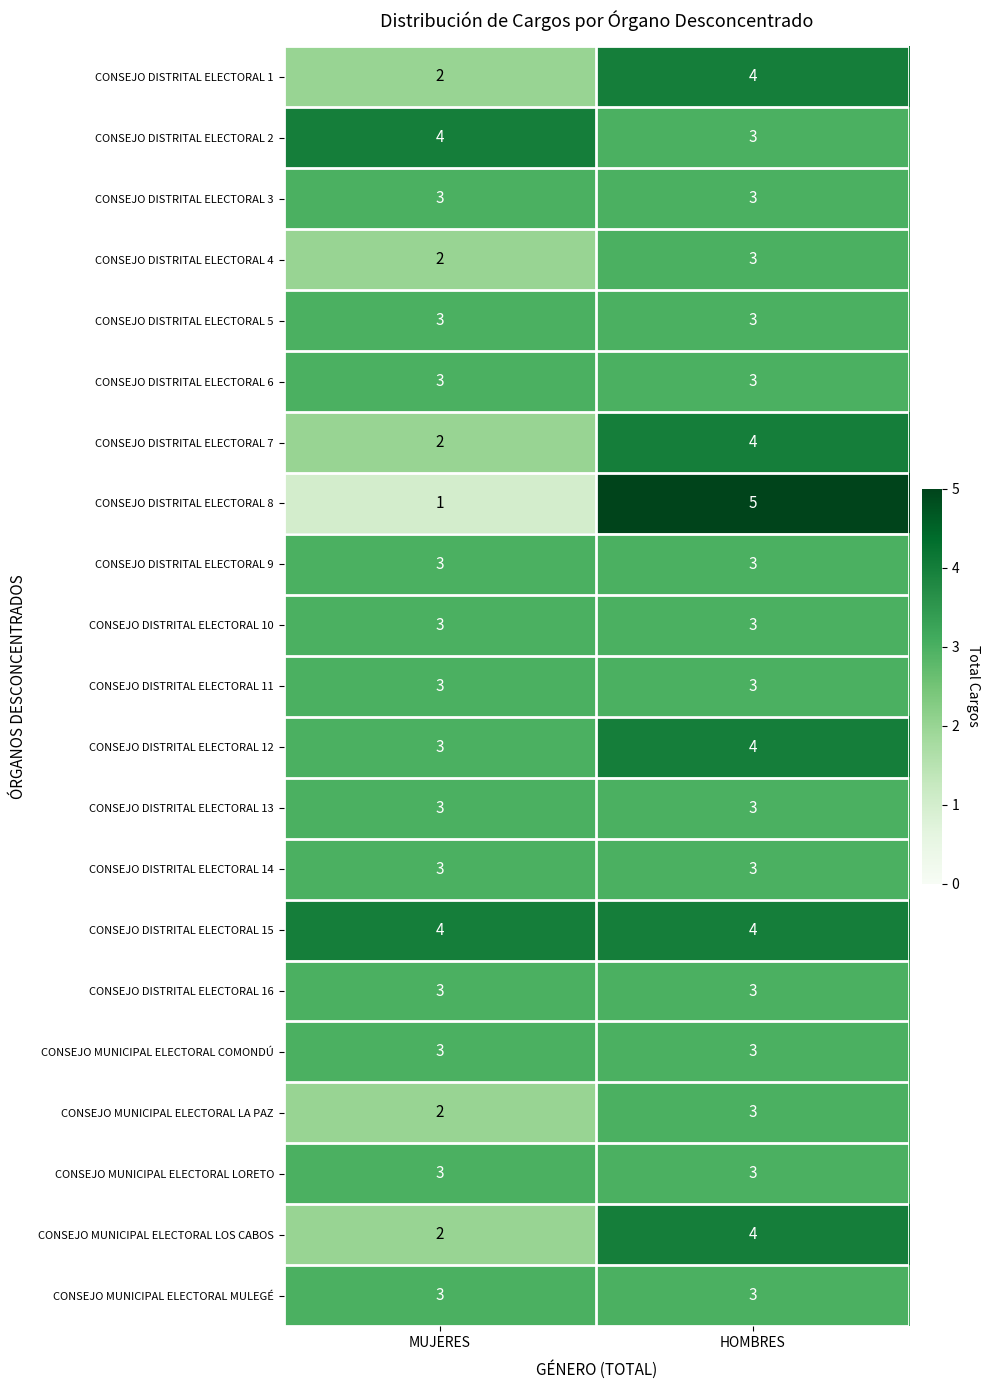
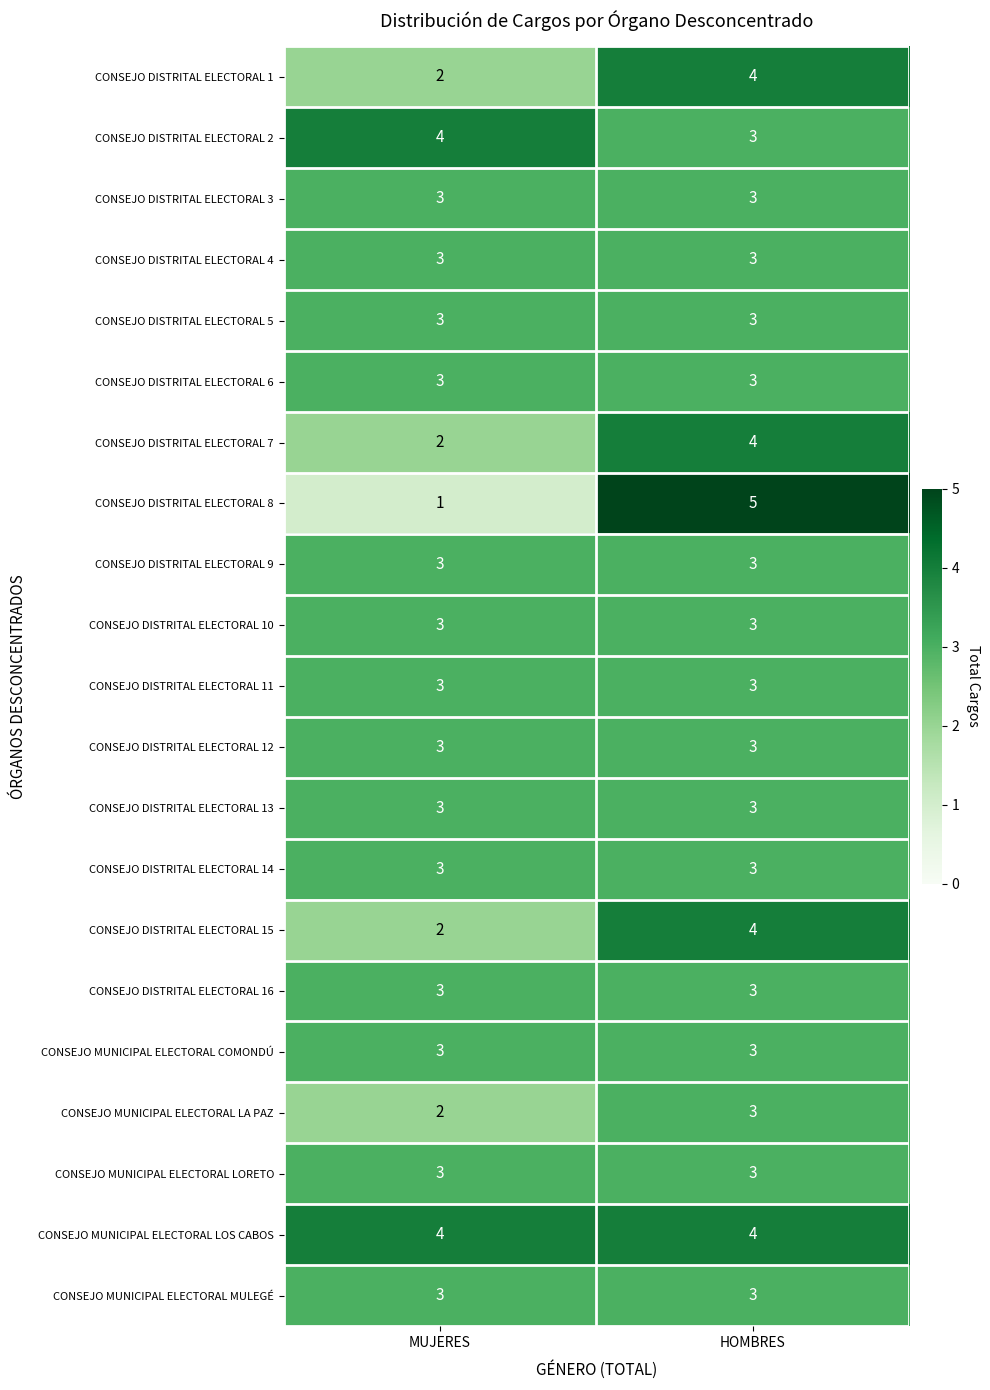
  {
    "CONSEJO DISTRITAL ELECTORAL 1": {
      "MUJERES": 2,
      "HOMBRES": 4
    },
    "CONSEJO DISTRITAL ELECTORAL 2": {
      "MUJERES": 4,
      "HOMBRES": 3
    },
    "CONSEJO DISTRITAL ELECTORAL 3": {
      "MUJERES": 3,
      "HOMBRES": 3
    },
    "CONSEJO DISTRITAL ELECTORAL 4": {
-     "MUJERES": 2,
+     "MUJERES": 3,
      "HOMBRES": 3
    },
    "CONSEJO DISTRITAL ELECTORAL 5": {
      "MUJERES": 3,
      "HOMBRES": 3
    },
    "CONSEJO DISTRITAL ELECTORAL 6": {
      "MUJERES": 3,
      "HOMBRES": 3
    },
    "CONSEJO DISTRITAL ELECTORAL 7": {
      "MUJERES": 2,
      "HOMBRES": 4
    },
    "CONSEJO DISTRITAL ELECTORAL 8": {
      "MUJERES": 1,
      "HOMBRES": 5
    },
    "CONSEJO DISTRITAL ELECTORAL 9": {
      "MUJERES": 3,
      "HOMBRES": 3
    },
    "CONSEJO DISTRITAL ELECTORAL 10": {
      "MUJERES": 3,
      "HOMBRES": 3
    },
    "CONSEJO DISTRITAL ELECTORAL 11": {
      "MUJERES": 3,
      "HOMBRES": 3
    },
    "CONSEJO DISTRITAL ELECTORAL 12": {
      "MUJERES": 3,
-     "HOMBRES": 4
+     "HOMBRES": 3
    },
    "CONSEJO DISTRITAL ELECTORAL 13": {
      "MUJERES": 3,
      "HOMBRES": 3
    },
    "CONSEJO DISTRITAL ELECTORAL 14": {
      "MUJERES": 3,
      "HOMBRES": 3
    },
    "CONSEJO DISTRITAL ELECTORAL 15": {
-     "MUJERES": 4,
+     "MUJERES": 2,
      "HOMBRES": 4
    },
    "CONSEJO DISTRITAL ELECTORAL 16": {
      "MUJERES": 3,
      "HOMBRES": 3
    },
    "CONSEJO MUNICIPAL ELECTORAL COMONDÚ": {
      "MUJERES": 3,
      "HOMBRES": 3
    },
    "CONSEJO MUNICIPAL ELECTORAL LA PAZ": {
      "MUJERES": 2,
      "HOMBRES": 3
    },
    "CONSEJO MUNICIPAL ELECTORAL LORETO": {
      "MUJERES": 3,
      "HOMBRES": 3
    },
    "CONSEJO MUNICIPAL ELECTORAL LOS CABOS": {
-     "MUJERES": 2,
+     "MUJERES": 4,
      "HOMBRES": 4
    },
    "CONSEJO MUNICIPAL ELECTORAL MULEGÉ": {
      "MUJERES": 3,
      "HOMBRES": 3
    }
  }
